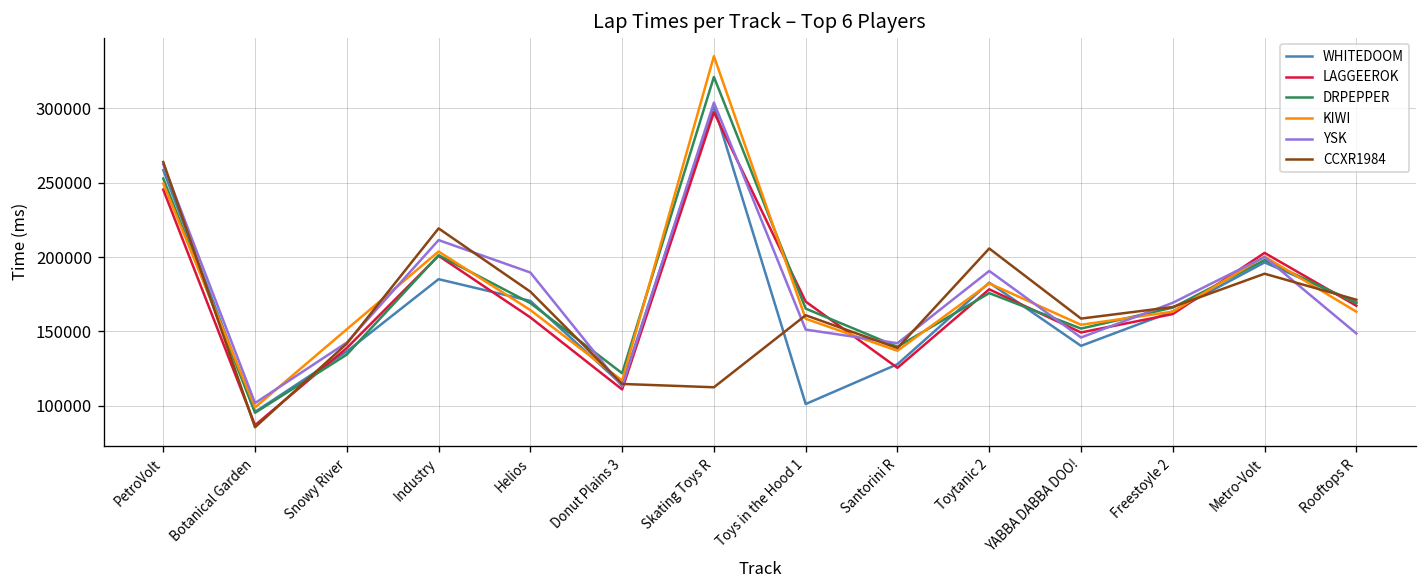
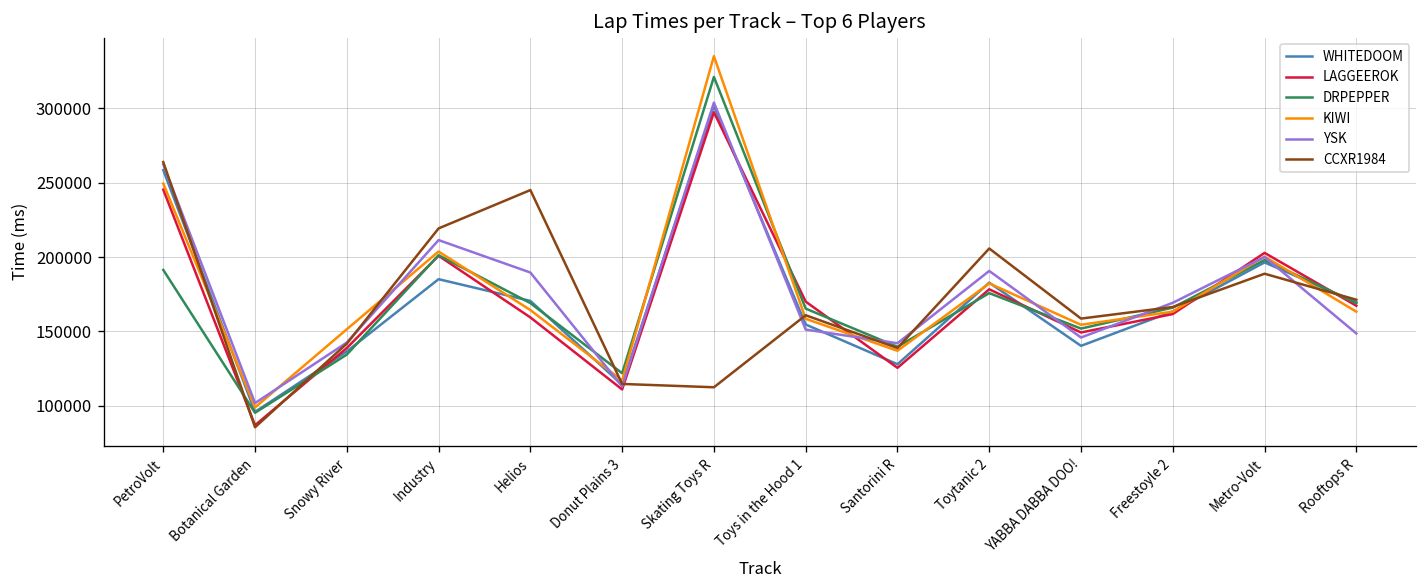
  {
    "WHITEDOOM": {
      "PetroVolt": 258000,
      "Snowy River": 137000,
      "Industry": 185000,
      "Skating Toys R": 302000,
-     "Toys in the Hood 1": 101000,
+     "Toys in the Hood 1": 155000,
      "Santorini R": 128000,
      "YABBA DABBA DOO!": 140000
    },
    "LAGGEEROK": {
      "PetroVolt": 245000,
      "Snowy River": 139000,
      "Helios": 159000,
      "Skating Toys R": 297000,
      "Toys in the Hood 1": 170000,
      "Santorini R": 125000,
      "Toytanic 2": 178000,
      "YABBA DABBA DOO!": 149000,
      "Metro-Volt": 203000
    },
    "DRPEPPER": {
-     "PetroVolt": 253000,
+     "PetroVolt": 191000,
      "Snowy River": 134000,
      "Donut Plains 3": 122000,
      "Skating Toys R": 321000,
      "Toys in the Hood 1": 165000,
      "Toytanic 2": 176000,
      "YABBA DABBA DOO!": 152000
    },
    "KIWI": {
      "PetroVolt": 249000,
      "Botanical Garden": 99000,
      "Snowy River": 151000,
      "Industry": 204000,
      "Helios": 164000,
      "Donut Plains 3": 117000,
      "Skating Toys R": 335000,
      "Toys in the Hood 1": 158000,
      "YABBA DABBA DOO!": 154000,
      "Rooftops R": 163000
    },
    "YSK": {
      "Botanical Garden": 102000,
      "Industry": 211000,
      "Helios": 190000,
      "Skating Toys R": 304000,
      "Toys in the Hood 1": 151000,
      "Santorini R": 142000,
      "Toytanic 2": 191000,
      "YABBA DABBA DOO!": 146000,
      "Freestoyle 2": 169000,
      "Rooftops R": 149000
    },
    "CCXR1984": {
      "Industry": 219000,
-     "Helios": 177000,
+     "Helios": 245000,
      "Skating Toys R": 112000,
      "Toys in the Hood 1": 161000,
      "Toytanic 2": 206000,
      "YABBA DABBA DOO!": 159000,
      "Metro-Volt": 189000
    }
  }
